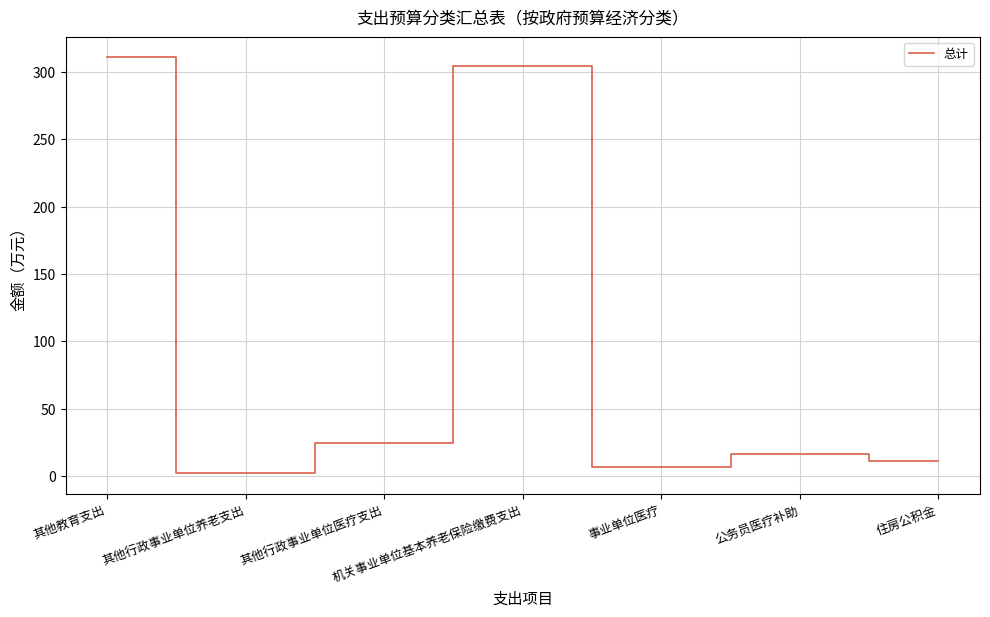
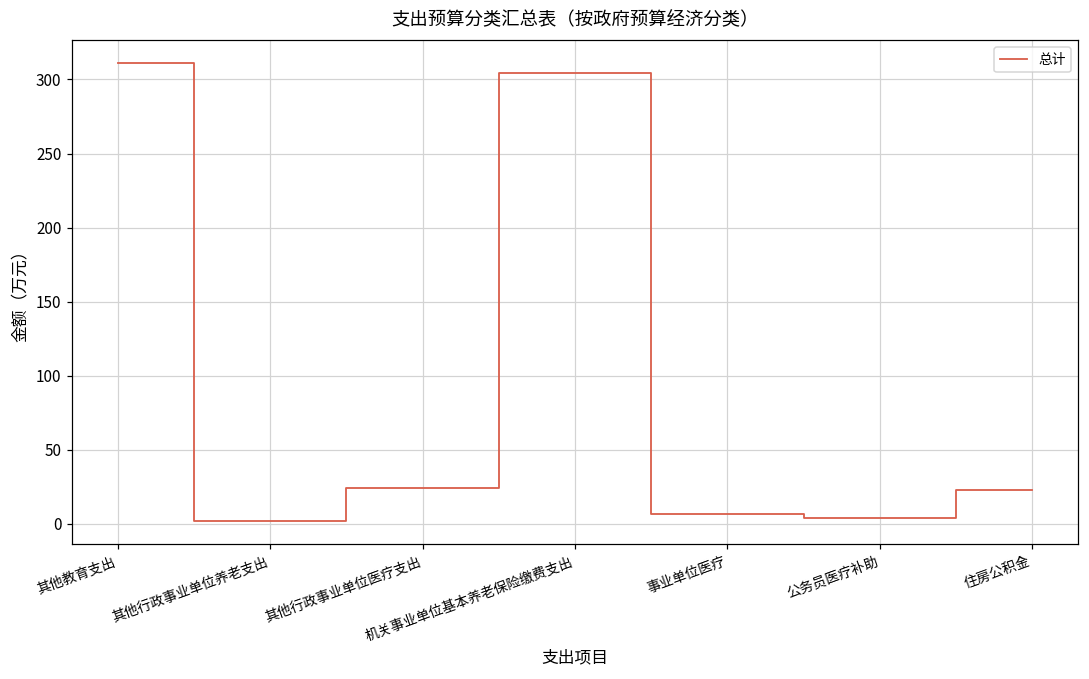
  {
    "其他教育支出": 311,
    "其他行政事业单位养老支出": 2,
    "其他行政事业单位医疗支出": 24,
    "机关事业单位基本养老保险缴费支出": 304,
    "事业单位医疗": 6,
-   "公务员医疗补助": 17,
-   "住房公积金": 11
+   "公务员医疗补助": 4,
+   "住房公积金": 23
  }
